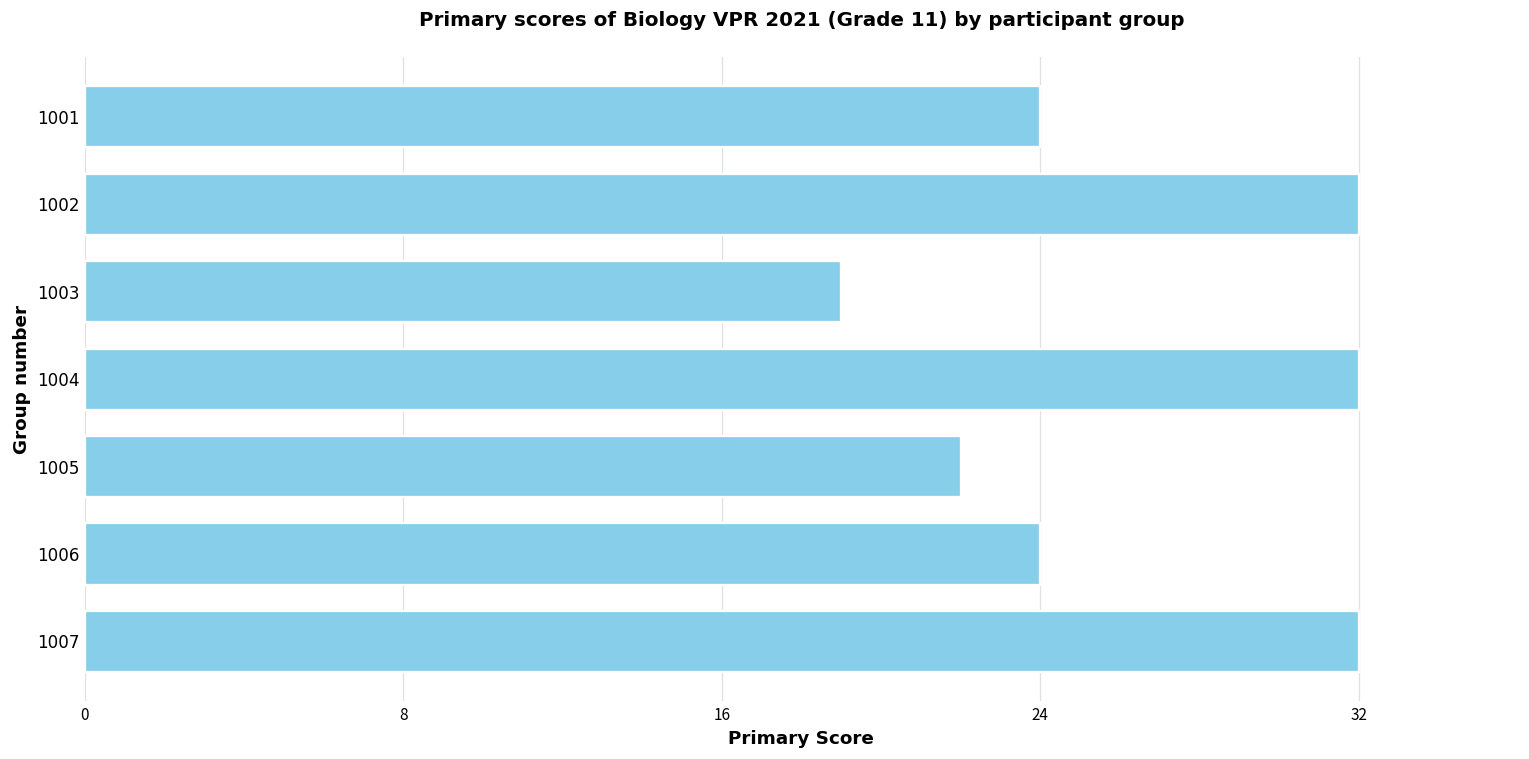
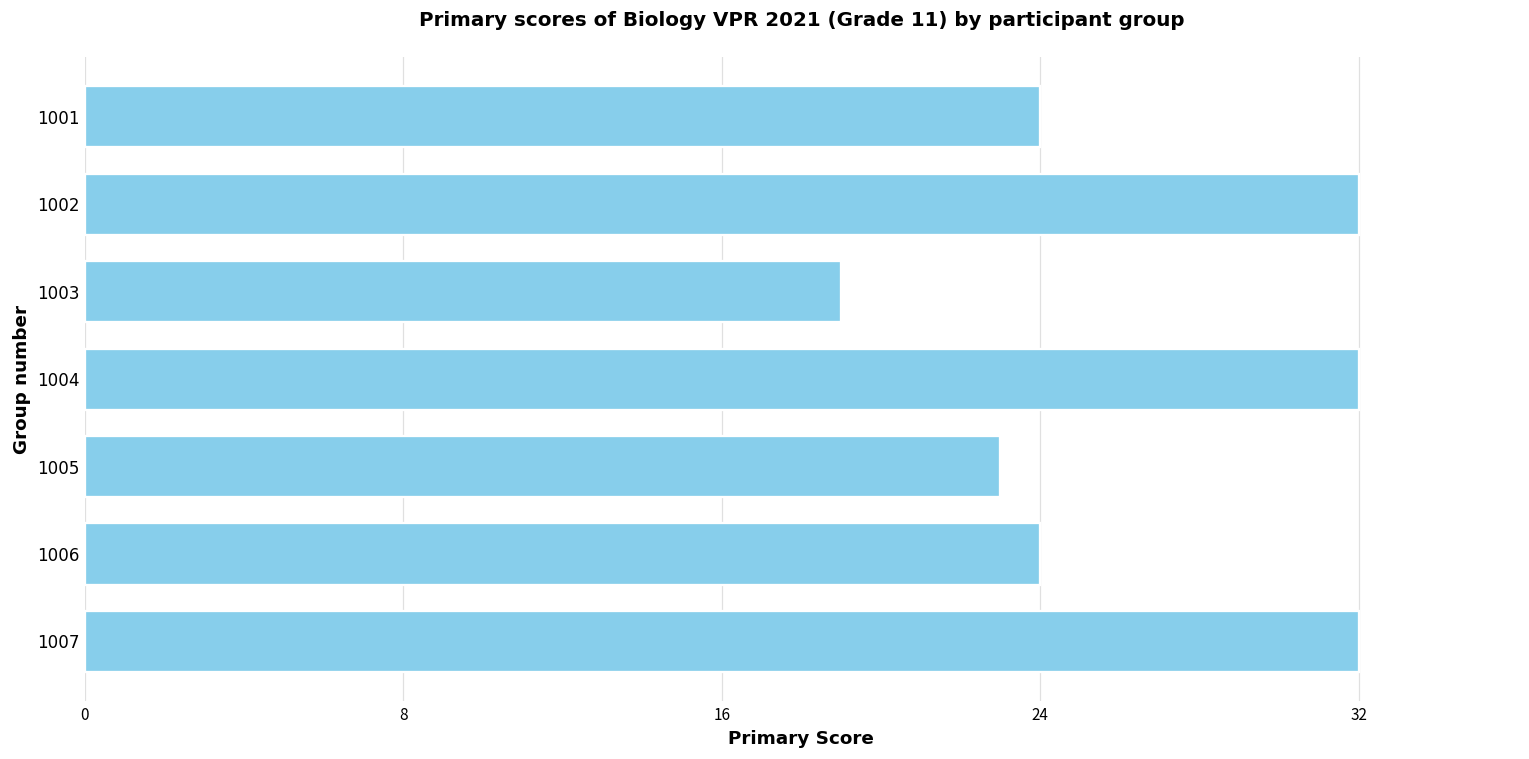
  {
    "1001": 24,
    "1002": 32,
    "1003": 19,
    "1004": 32,
-   "1005": 22,
+   "1005": 23,
    "1006": 24,
    "1007": 32
  }
